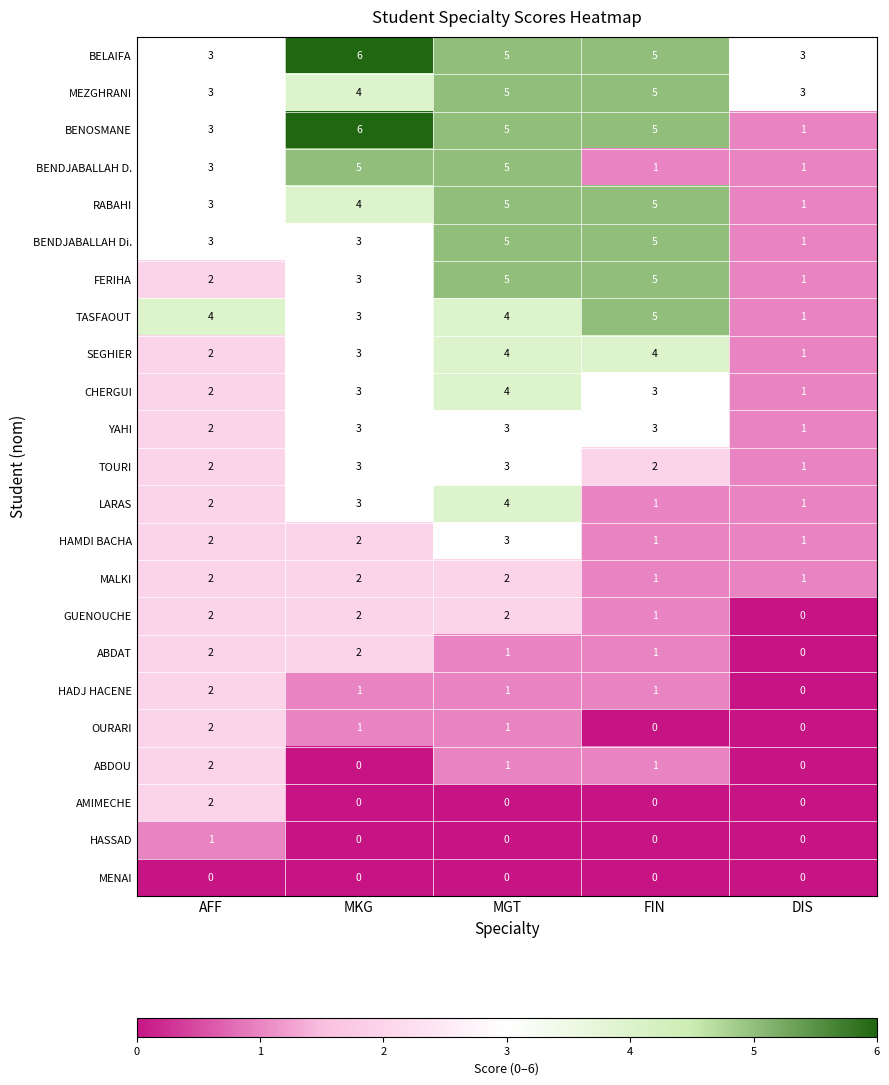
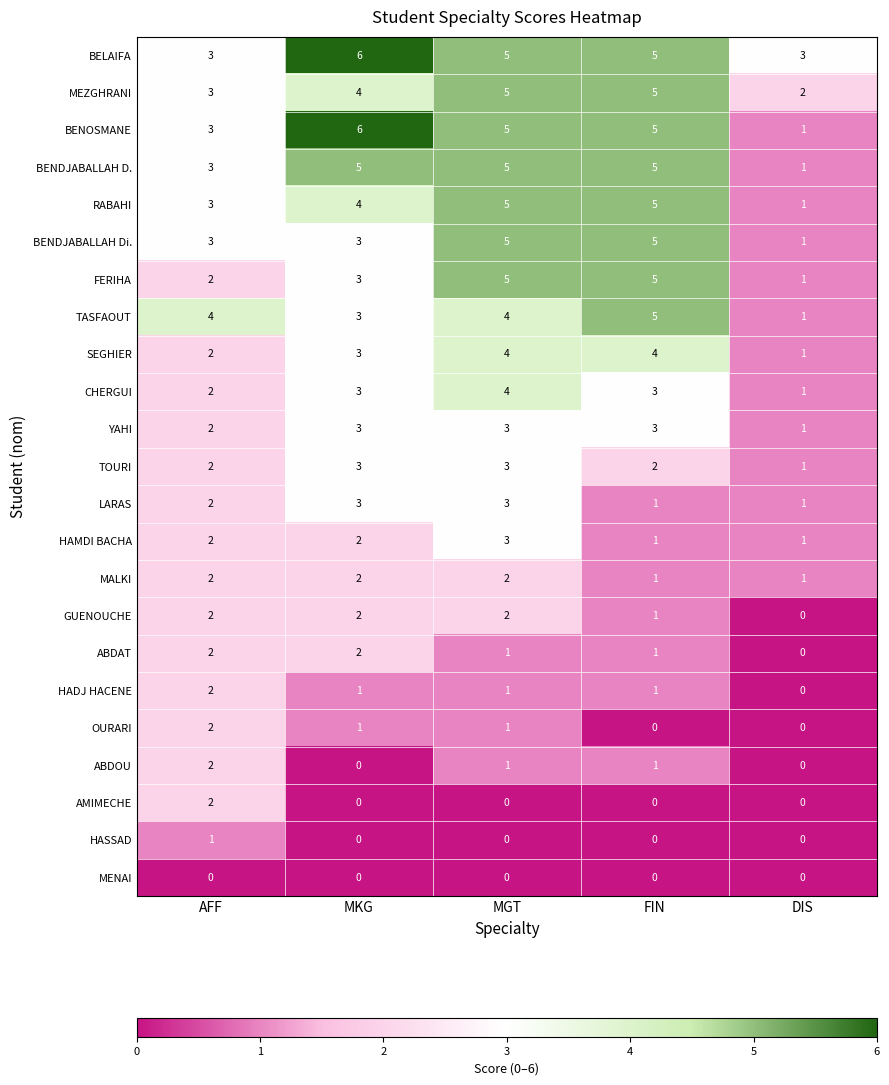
  {
    "BELAIFA": {
      "AFF": 3,
      "MKG": 6,
      "MGT": 5,
      "FIN": 5,
      "DIS": 3
    },
    "MEZGHRANI": {
      "AFF": 3,
      "MKG": 4,
      "MGT": 5,
      "FIN": 5,
-     "DIS": 3
+     "DIS": 2
    },
    "BENOSMANE": {
      "AFF": 3,
      "MKG": 6,
      "MGT": 5,
      "FIN": 5,
      "DIS": 1
    },
    "BENDJABALLAH D.": {
      "AFF": 3,
      "MKG": 5,
      "MGT": 5,
-     "FIN": 1,
+     "FIN": 5,
      "DIS": 1
    },
    "RABAHI": {
      "AFF": 3,
      "MKG": 4,
      "MGT": 5,
      "FIN": 5,
      "DIS": 1
    },
    "BENDJABALLAH Di.": {
      "AFF": 3,
      "MKG": 3,
      "MGT": 5,
      "FIN": 5,
      "DIS": 1
    },
    "FERIHA": {
      "AFF": 2,
      "MKG": 3,
      "MGT": 5,
      "FIN": 5,
      "DIS": 1
    },
    "TASFAOUT": {
      "AFF": 4,
      "MKG": 3,
      "MGT": 4,
      "FIN": 5,
      "DIS": 1
    },
    "SEGHIER": {
      "AFF": 2,
      "MKG": 3,
      "MGT": 4,
      "FIN": 4,
      "DIS": 1
    },
    "CHERGUI": {
      "AFF": 2,
      "MKG": 3,
      "MGT": 4,
      "FIN": 3,
      "DIS": 1
    },
    "YAHI": {
      "AFF": 2,
      "MKG": 3,
      "MGT": 3,
      "FIN": 3,
      "DIS": 1
    },
    "TOURI": {
      "AFF": 2,
      "MKG": 3,
      "MGT": 3,
      "FIN": 2,
      "DIS": 1
    },
    "LARAS": {
      "AFF": 2,
      "MKG": 3,
-     "MGT": 4,
+     "MGT": 3,
      "FIN": 1,
      "DIS": 1
    },
    "HAMDI BACHA": {
      "AFF": 2,
      "MKG": 2,
      "MGT": 3,
      "FIN": 1,
      "DIS": 1
    },
    "MALKI": {
      "AFF": 2,
      "MKG": 2,
      "MGT": 2,
      "FIN": 1,
      "DIS": 1
    },
    "GUENOUCHE": {
      "AFF": 2,
      "MKG": 2,
      "MGT": 2,
      "FIN": 1,
      "DIS": 0
    },
    "ABDAT": {
      "AFF": 2,
      "MKG": 2,
      "MGT": 1,
      "FIN": 1,
      "DIS": 0
    },
    "HADJ HACENE": {
      "AFF": 2,
      "MKG": 1,
      "MGT": 1,
      "FIN": 1,
      "DIS": 0
    },
    "OURARI": {
      "AFF": 2,
      "MKG": 1,
      "MGT": 1,
      "FIN": 0,
      "DIS": 0
    },
    "ABDOU": {
      "AFF": 2,
      "MKG": 0,
      "MGT": 1,
      "FIN": 1,
      "DIS": 0
    },
    "AMIMECHE": {
      "AFF": 2,
      "MKG": 0,
      "MGT": 0,
      "FIN": 0,
      "DIS": 0
    },
    "HASSAD": {
      "AFF": 1,
      "MKG": 0,
      "MGT": 0,
      "FIN": 0,
      "DIS": 0
    },
    "MENAI": {
      "AFF": 0,
      "MKG": 0,
      "MGT": 0,
      "FIN": 0,
      "DIS": 0
    }
  }
